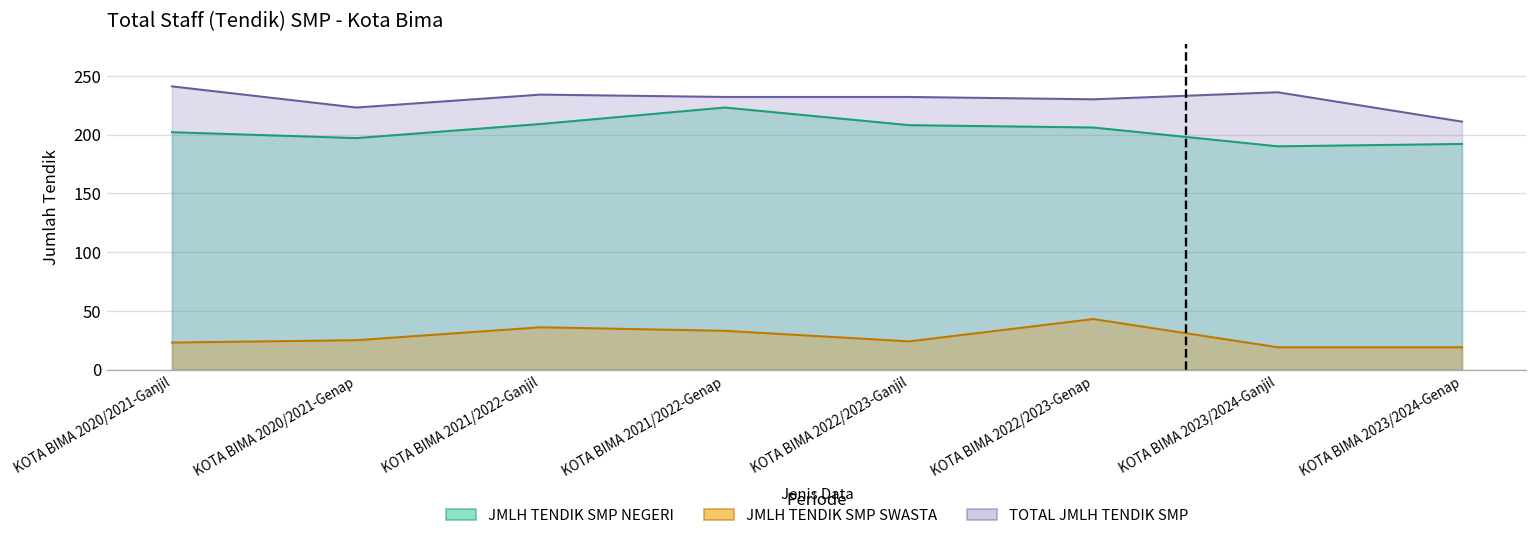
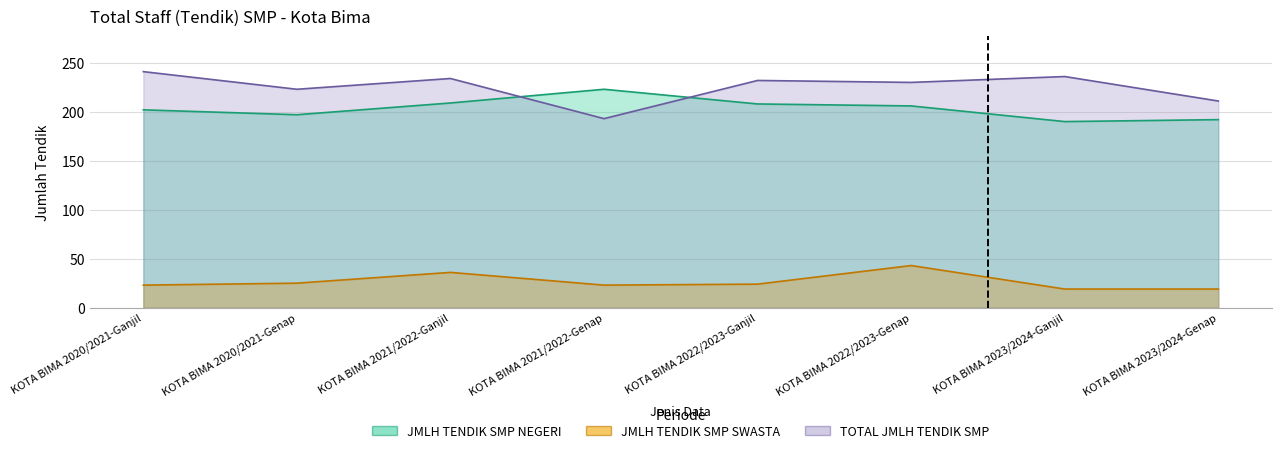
  {
    "JMLH TENDIK SMP NEGERI": {
      "KOTA BIMA 2020/2021-Ganjil": 200,
      "KOTA BIMA 2020/2021-Genap": 200,
      "KOTA BIMA 2021/2022-Ganjil": 210,
      "KOTA BIMA 2021/2022-Genap": 220,
      "KOTA BIMA 2022/2023-Ganjil": 210,
      "KOTA BIMA 2022/2023-Genap": 210,
      "KOTA BIMA 2023/2024-Ganjil": 190,
      "KOTA BIMA 2023/2024-Genap": 190
    },
    "JMLH TENDIK SMP SWASTA": {
      "KOTA BIMA 2020/2021-Ganjil": 20,
      "KOTA BIMA 2020/2021-Genap": 30,
      "KOTA BIMA 2021/2022-Ganjil": 40,
-     "KOTA BIMA 2021/2022-Genap": 30,
+     "KOTA BIMA 2021/2022-Genap": 20,
      "KOTA BIMA 2022/2023-Ganjil": 20,
      "KOTA BIMA 2022/2023-Genap": 40,
      "KOTA BIMA 2023/2024-Ganjil": 20,
      "KOTA BIMA 2023/2024-Genap": 20
    },
    "TOTAL JMLH TENDIK SMP": {
      "KOTA BIMA 2020/2021-Ganjil": 240,
      "KOTA BIMA 2020/2021-Genap": 220,
      "KOTA BIMA 2021/2022-Ganjil": 230,
-     "KOTA BIMA 2021/2022-Genap": 230,
+     "KOTA BIMA 2021/2022-Genap": 190,
      "KOTA BIMA 2022/2023-Ganjil": 230,
      "KOTA BIMA 2022/2023-Genap": 230,
      "KOTA BIMA 2023/2024-Ganjil": 240,
      "KOTA BIMA 2023/2024-Genap": 210
    }
  }
